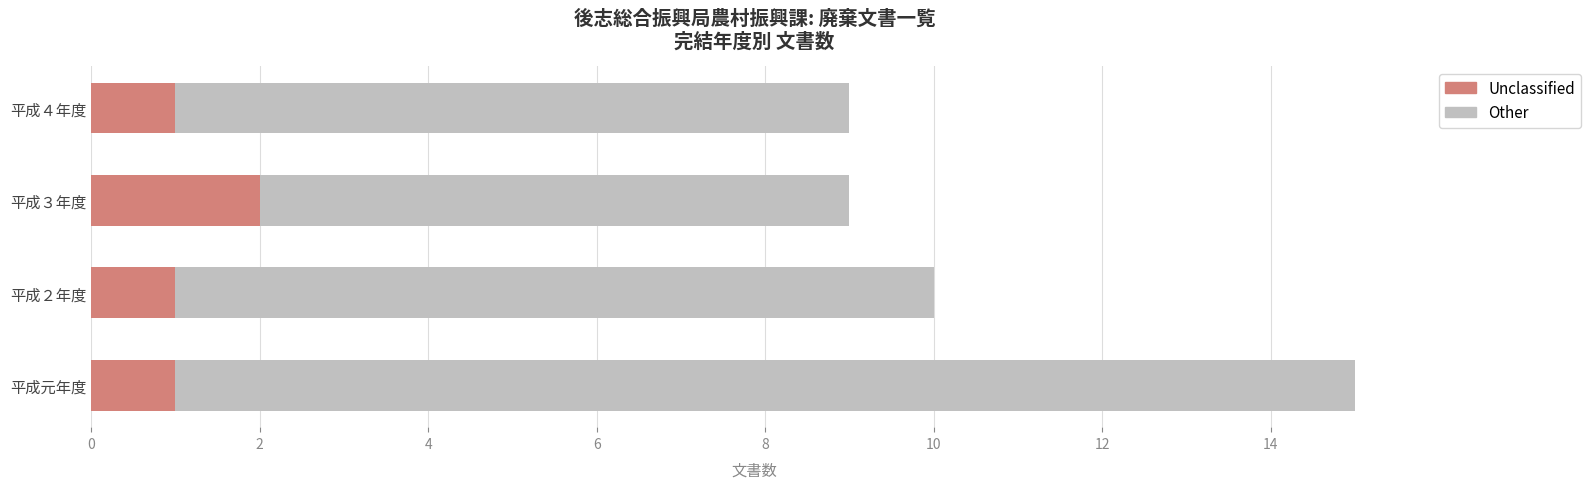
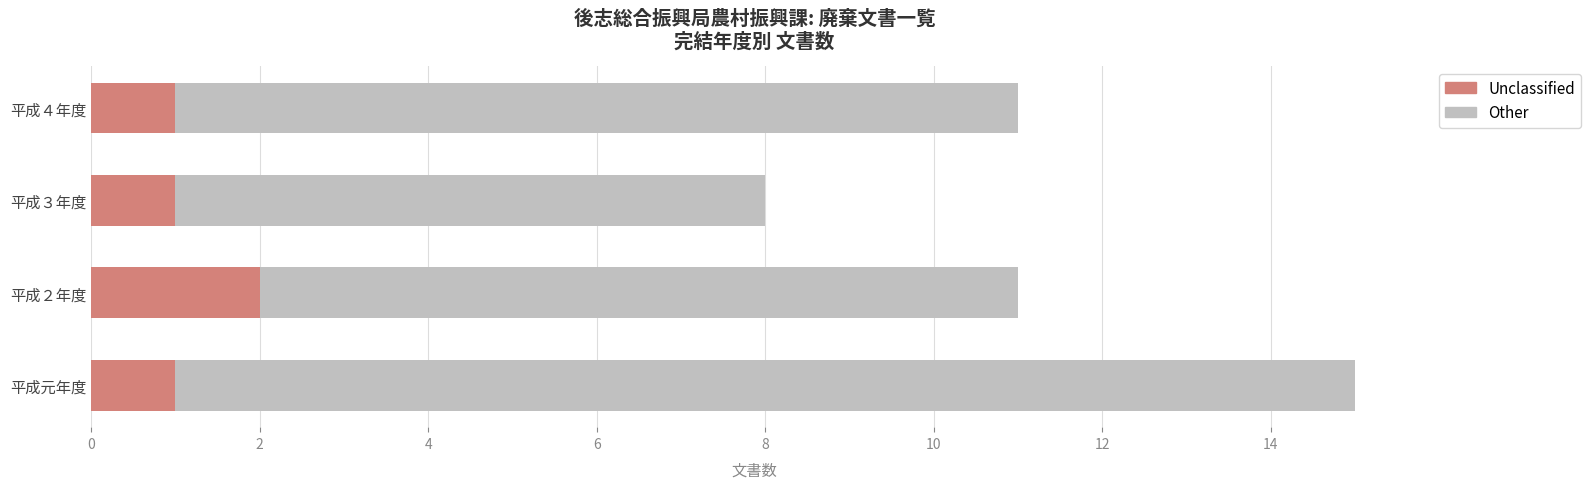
  {
    "Unclassified": {
      "平成４年度": 1,
-     "平成３年度": 2,
-     "平成２年度": 1,
+     "平成３年度": 1,
+     "平成２年度": 2,
      "平成元年度": 1
    },
    "Other": {
-     "平成４年度": 8,
+     "平成４年度": 10,
      "平成３年度": 7,
      "平成２年度": 9,
      "平成元年度": 14
    }
  }
